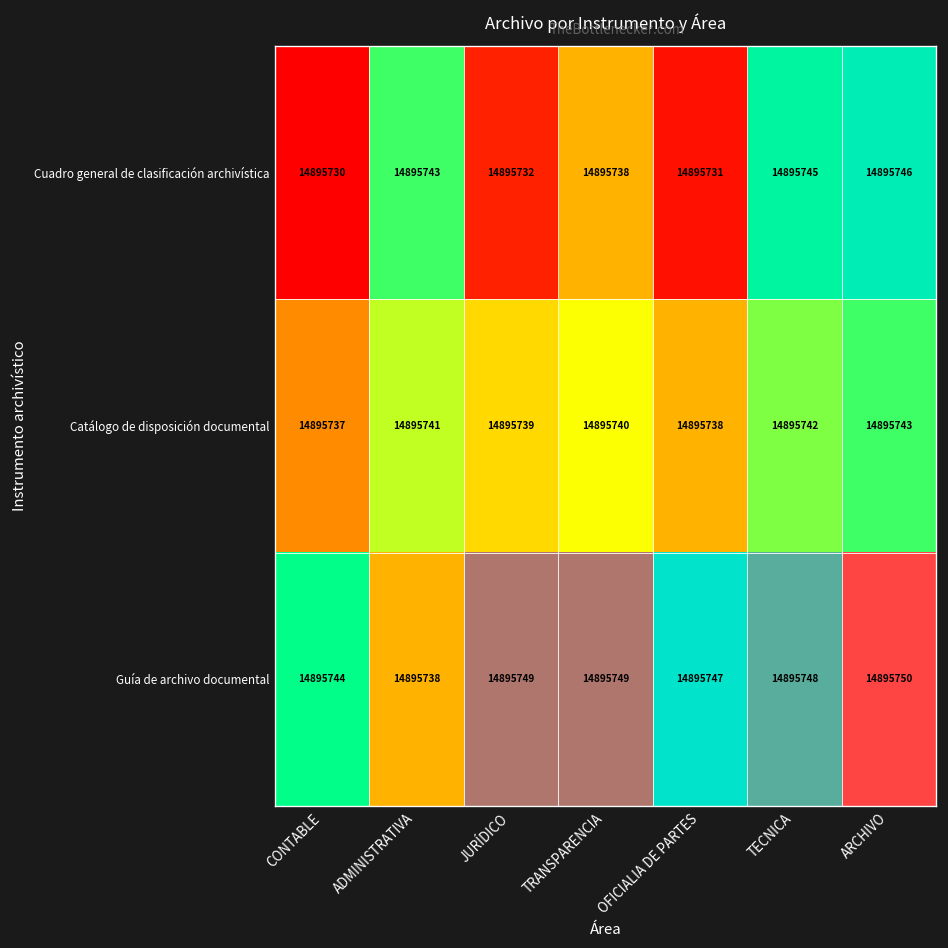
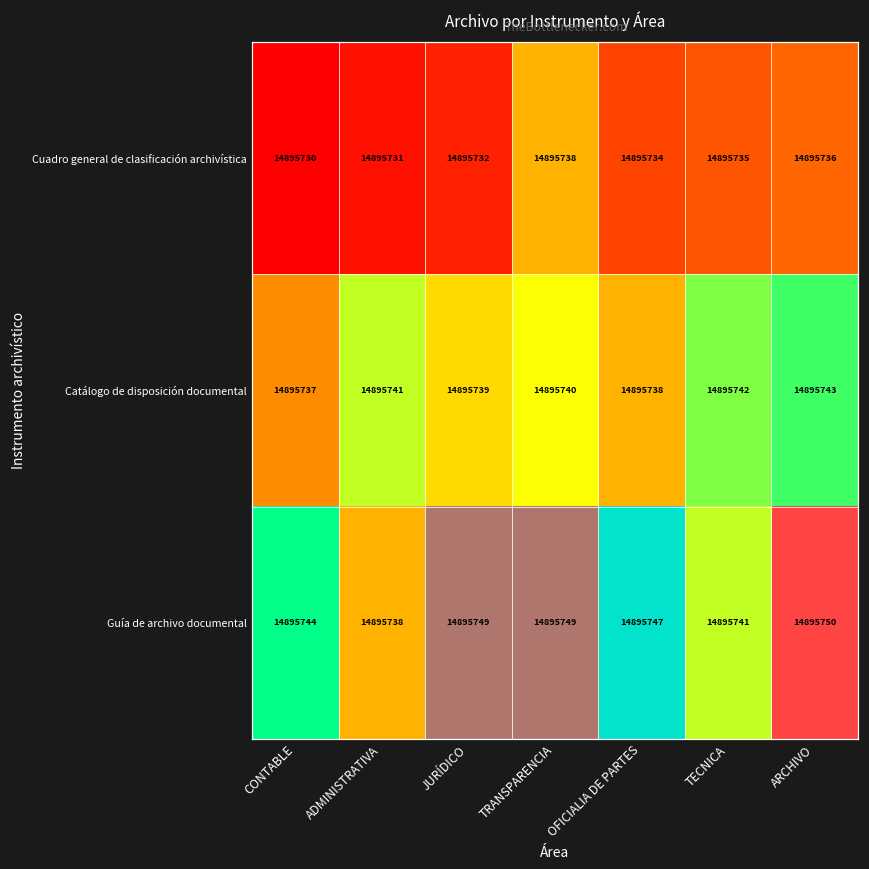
  {
    "Cuadro general de clasificación archivística": {
      "CONTABLE": 14895730,
-     "ADMINISTRATIVA": 14895743,
+     "ADMINISTRATIVA": 14895731,
      "JURÍDICO": 14895732,
      "TRANSPARENCIA": 14895738,
-     "OFICIALIA DE PARTES": 14895731,
-     "TECNICA": 14895745,
-     "ARCHIVO": 14895746
+     "OFICIALIA DE PARTES": 14895734,
+     "TECNICA": 14895735,
+     "ARCHIVO": 14895736
    },
    "Catálogo de disposición documental": {
      "CONTABLE": 14895737,
      "ADMINISTRATIVA": 14895741,
      "JURÍDICO": 14895739,
      "TRANSPARENCIA": 14895740,
      "OFICIALIA DE PARTES": 14895738,
      "TECNICA": 14895742,
      "ARCHIVO": 14895743
    },
    "Guía de archivo documental": {
      "CONTABLE": 14895744,
      "ADMINISTRATIVA": 14895738,
      "JURÍDICO": 14895749,
      "TRANSPARENCIA": 14895749,
      "OFICIALIA DE PARTES": 14895747,
-     "TECNICA": 14895748,
+     "TECNICA": 14895741,
      "ARCHIVO": 14895750
    }
  }
